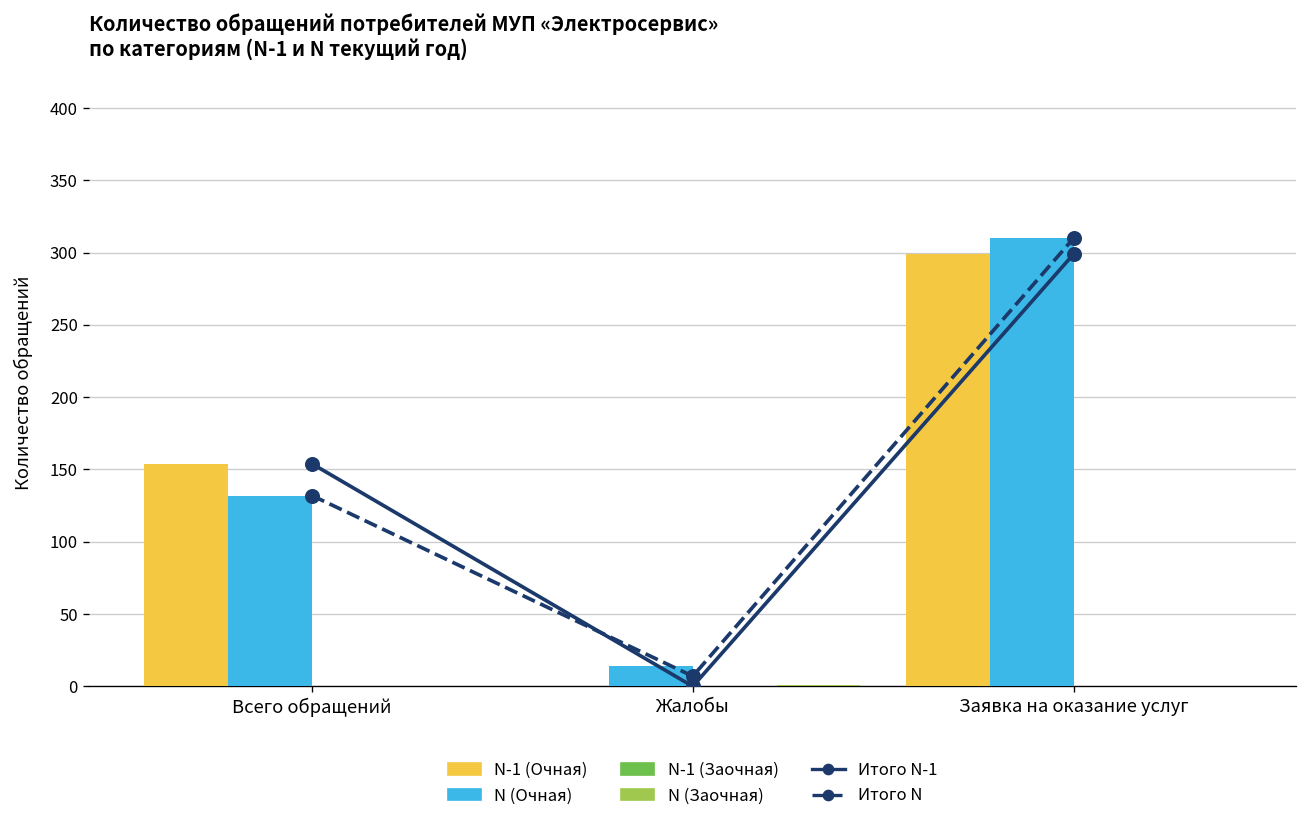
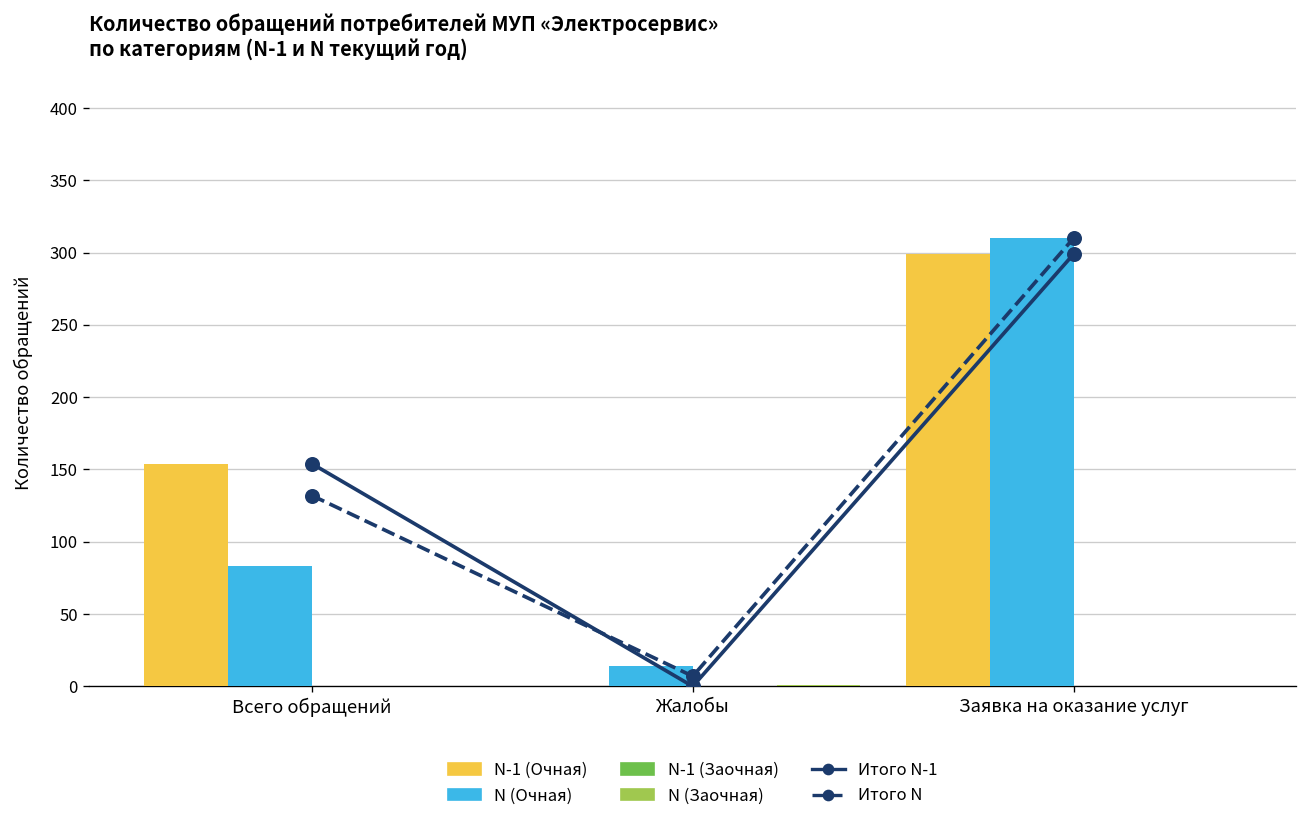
  {
    "N-1 (Очная)": {
      "Всего обращений": 154,
      "Жалобы": 0,
      "Заявка на оказание услуг": 299
    },
    "N (Очная)": {
-     "Всего обращений": 132,
+     "Всего обращений": 83,
      "Жалобы": 14,
      "Заявка на оказание услуг": 310
    }
  }
